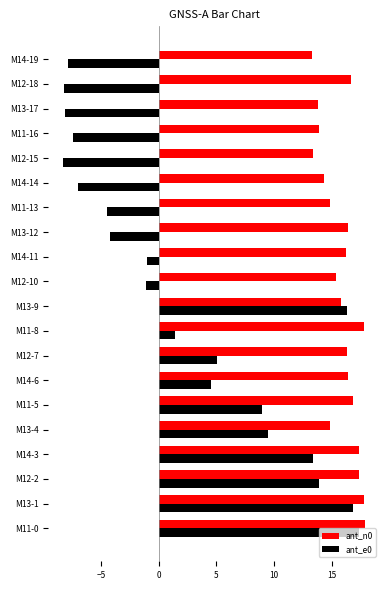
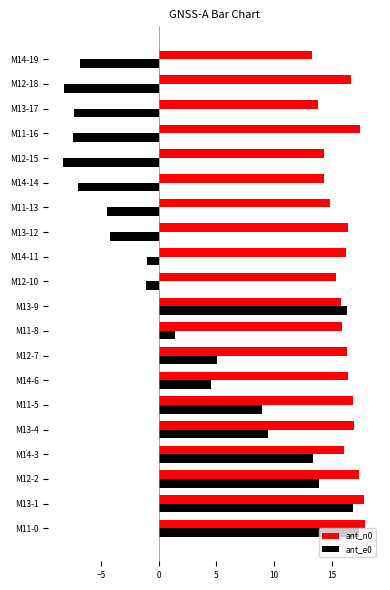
  {
    "ant_n0": {
      "M14-19": 13.3,
      "M12-18": 16.7,
      "M13-17": 13.8,
-     "M11-16": 13.9,
-     "M12-15": 13.4,
+     "M11-16": 17.5,
+     "M12-15": 14.3,
      "M14-14": 14.4,
      "M11-13": 14.8,
      "M13-12": 16.4,
      "M14-11": 16.2,
      "M12-10": 15.4,
      "M13-9": 15.8,
-     "M11-8": 17.8,
+     "M11-8": 15.9,
      "M12-7": 16.3,
      "M14-6": 16.4,
      "M11-5": 16.8,
-     "M13-4": 14.9,
-     "M14-3": 17.3,
+     "M13-4": 16.9,
+     "M14-3": 16.1,
      "M12-2": 17.4,
      "M13-1": 17.8,
      "M11-0": 17.9
    },
    "ant_e0": {
-     "M14-19": -7.9,
+     "M14-19": -6.8,
      "M12-18": -8.2,
-     "M13-17": -8.1,
+     "M13-17": -7.3,
      "M11-16": -7.4,
      "M12-15": -8.3,
      "M14-14": -7.0,
      "M11-13": -4.5,
      "M13-12": -4.2,
      "M14-11": -1.0,
      "M12-10": -1.1,
      "M13-9": 16.3,
      "M11-8": 1.4,
      "M12-7": 5.0,
      "M14-6": 4.5,
      "M11-5": 9.0,
      "M13-4": 9.5,
      "M14-3": 13.4,
      "M12-2": 13.9,
      "M13-1": 16.9
    }
  }
